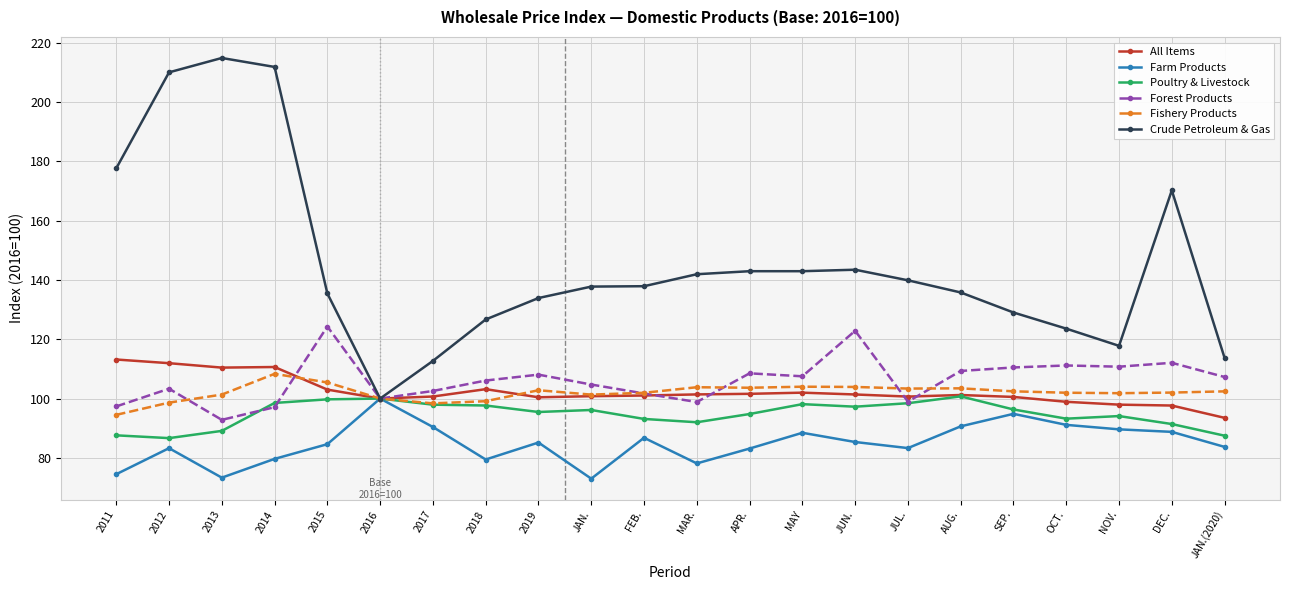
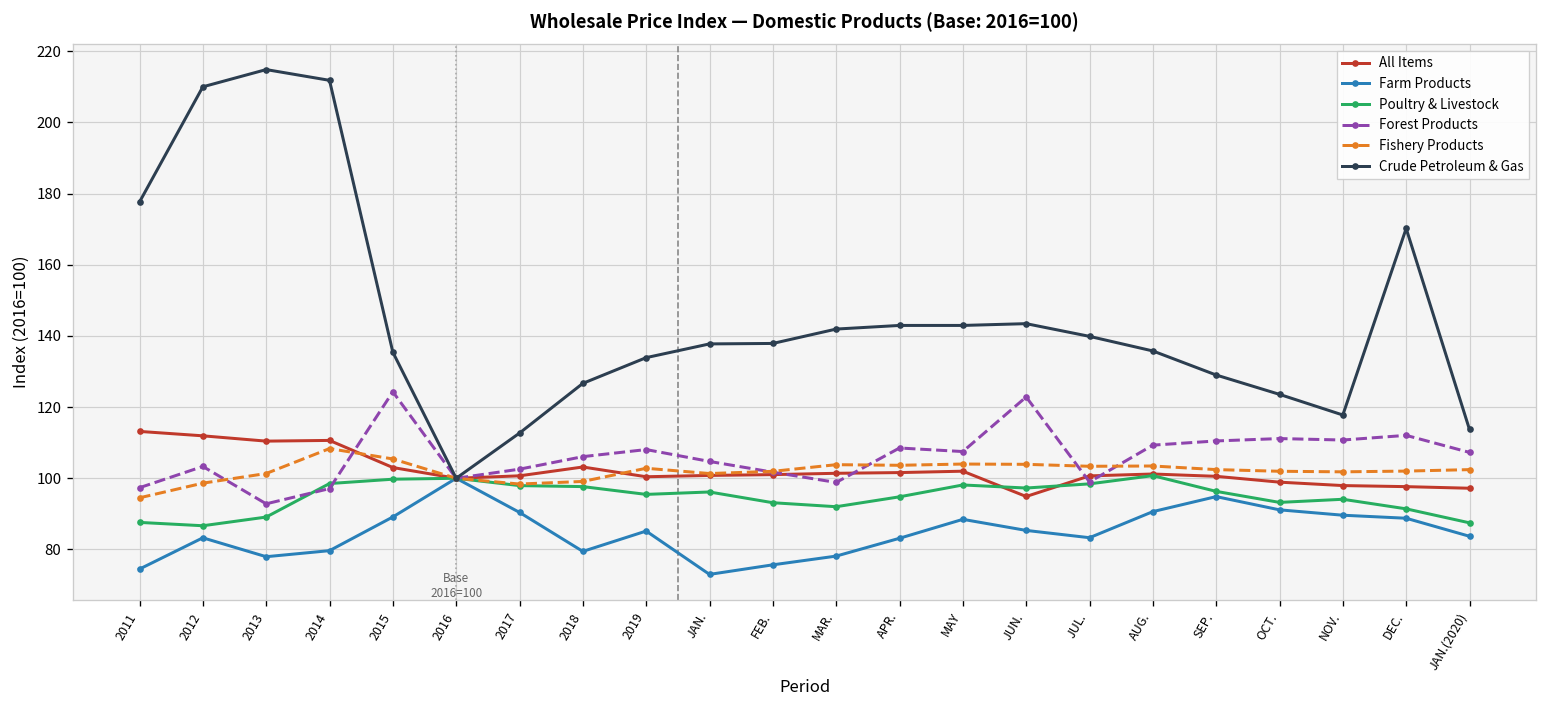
  {
    "All Items": {
      "2011": 113,
      "2012": 112,
      "2013": 110,
      "2014": 111,
      "2015": 103,
      "2017": 101,
      "2018": 103,
      "2019": 100,
      "MAR.": 101,
      "APR.": 102,
      "MAY": 102,
-     "JUN.": 101,
+     "JUN.": 95,
      "JUL.": 101,
      "SEP.": 101,
      "OCT.": 99,
      "NOV.": 98,
      "DEC.": 98,
-     "JAN.(2020)": 94
+     "JAN.(2020)": 97
    },
    "Farm Products": {
      "2011": 74,
      "2012": 83,
-     "2013": 73,
+     "2013": 78,
      "2014": 80,
-     "2015": 85,
+     "2015": 89,
      "2017": 90,
      "2018": 79,
      "2019": 85,
      "JAN.": 73,
-     "FEB.": 87,
+     "FEB.": 76,
      "MAR.": 78,
      "APR.": 83,
      "MAY": 88,
      "JUN.": 85,
      "JUL.": 83,
      "AUG.": 91,
      "SEP.": 95,
      "OCT.": 91,
      "NOV.": 90,
      "DEC.": 89,
      "JAN.(2020)": 84
    },
    "Poultry & Livestock": {
      "2011": 88,
      "2012": 87,
      "2013": 89,
      "2014": 99,
      "2015": 100,
      "2018": 98,
      "2019": 95,
      "JAN.": 96,
      "FEB.": 93,
      "MAR.": 92,
      "APR.": 95,
      "MAY": 98,
      "JUN.": 97,
      "SEP.": 96,
      "OCT.": 93,
      "NOV.": 94,
      "DEC.": 91,
      "JAN.(2020)": 87
    },
    "Forest Products": {
      "2011": 97,
      "2012": 103,
      "2013": 93,
      "2014": 97,
      "2015": 124,
      "2017": 103,
      "2018": 106,
      "2019": 108,
      "JAN.": 105,
      "MAR.": 99,
      "APR.": 109,
      "MAY": 108,
      "JUN.": 123,
      "AUG.": 109,
      "SEP.": 110,
      "OCT.": 111,
      "NOV.": 111,
      "DEC.": 112,
      "JAN.(2020)": 107
    },
    "Fishery Products": {
      "2011": 95,
      "2012": 99,
      "2013": 101,
      "2014": 108,
      "2015": 105,
      "2018": 99,
      "2019": 103,
      "MAR.": 104,
      "APR.": 104,
      "MAY": 104,
      "JUN.": 104,
      "JUL.": 103,
      "AUG.": 103,
      "SEP.": 102,
      "OCT.": 102,
      "NOV.": 102,
      "DEC.": 102,
      "JAN.(2020)": 102
    },
    "Crude Petroleum & Gas": {
      "2011": 178,
      "2012": 210,
      "2013": 215,
      "2014": 212,
      "2015": 135,
      "2017": 113,
      "2018": 127,
      "2019": 134,
      "JAN.": 138,
      "FEB.": 138,
      "MAR.": 142,
      "APR.": 143,
      "MAY": 143,
      "JUN.": 143,
      "JUL.": 140,
      "AUG.": 136,
      "SEP.": 129,
      "OCT.": 124,
      "NOV.": 118,
      "DEC.": 170,
      "JAN.(2020)": 114
    }
  }
